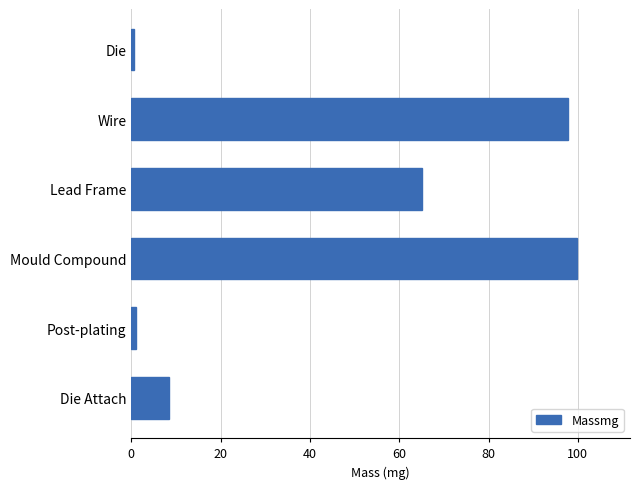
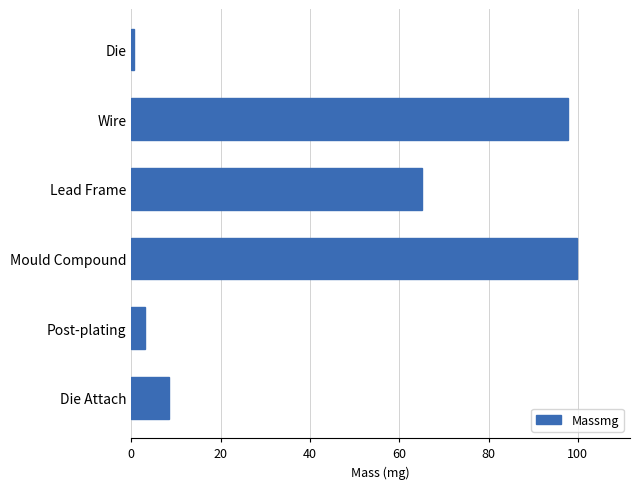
  {
    "Die": 1,
    "Wire": 98,
    "Lead Frame": 65,
    "Mould Compound": 100,
-   "Post-plating": 1,
+   "Post-plating": 3,
    "Die Attach": 8
  }
